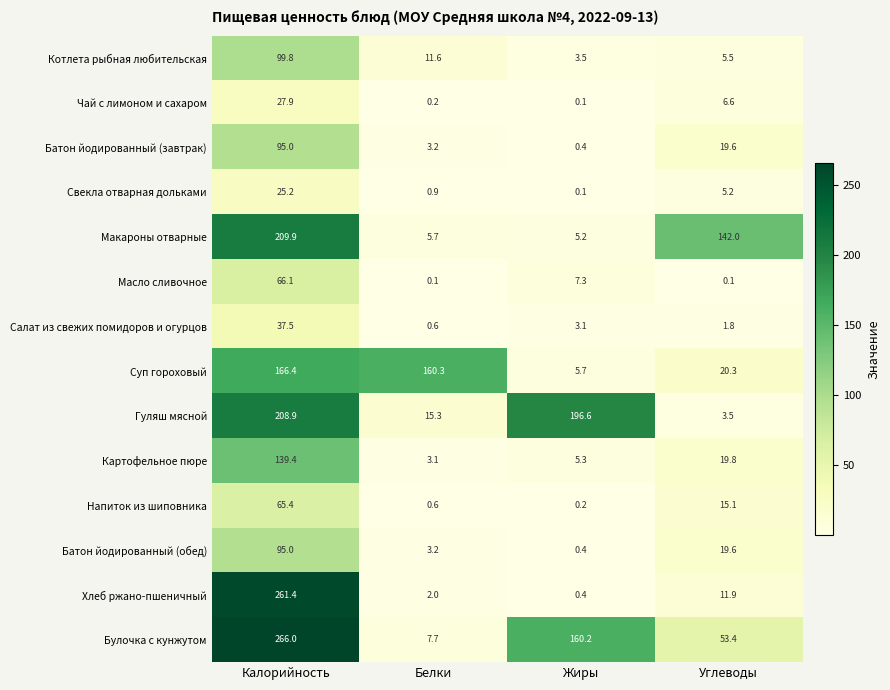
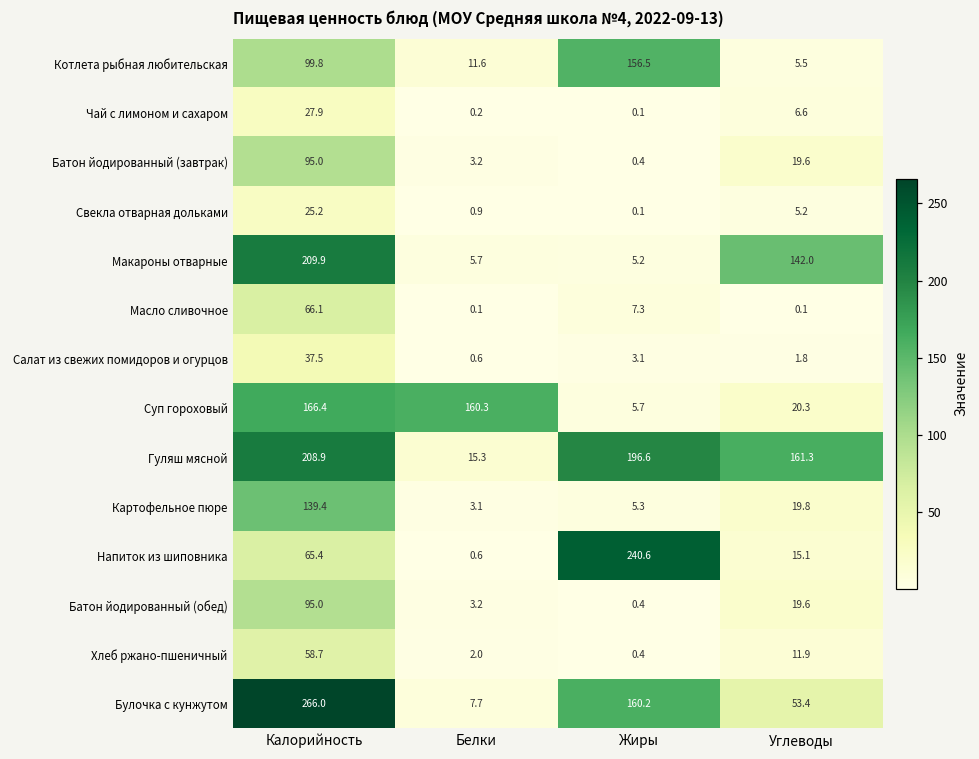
  {
    "Котлета рыбная любительская": {
      "Калорийность": 99.8,
      "Белки": 11.6,
-     "Жиры": 3.5,
+     "Жиры": 156.5,
      "Углеводы": 5.5
    },
    "Чай с лимоном и сахаром": {
      "Калорийность": 27.9,
      "Белки": 0.2,
      "Жиры": 0.1,
      "Углеводы": 6.6
    },
    "Батон йодированный (завтрак)": {
      "Калорийность": 95.0,
      "Белки": 3.2,
      "Жиры": 0.4,
      "Углеводы": 19.6
    },
    "Свекла отварная дольками": {
      "Калорийность": 25.2,
      "Белки": 0.9,
      "Жиры": 0.1,
      "Углеводы": 5.2
    },
    "Макароны отварные": {
      "Калорийность": 209.9,
      "Белки": 5.7,
      "Жиры": 5.2,
      "Углеводы": 142.0
    },
    "Масло сливочное": {
      "Калорийность": 66.1,
      "Белки": 0.1,
      "Жиры": 7.3,
      "Углеводы": 0.1
    },
    "Салат из свежих помидоров и огурцов": {
      "Калорийность": 37.5,
      "Белки": 0.6,
      "Жиры": 3.1,
      "Углеводы": 1.8
    },
    "Суп гороховый": {
      "Калорийность": 166.4,
      "Белки": 160.3,
      "Жиры": 5.7,
      "Углеводы": 20.3
    },
    "Гуляш мясной": {
      "Калорийность": 208.9,
      "Белки": 15.3,
      "Жиры": 196.6,
-     "Углеводы": 3.5
+     "Углеводы": 161.3
    },
    "Картофельное пюре": {
      "Калорийность": 139.4,
      "Белки": 3.1,
      "Жиры": 5.3,
      "Углеводы": 19.8
    },
    "Напиток из шиповника": {
      "Калорийность": 65.4,
      "Белки": 0.6,
-     "Жиры": 0.2,
+     "Жиры": 240.6,
      "Углеводы": 15.1
    },
    "Батон йодированный (обед)": {
      "Калорийность": 95.0,
      "Белки": 3.2,
      "Жиры": 0.4,
      "Углеводы": 19.6
    },
    "Хлеб ржано-пшеничный": {
-     "Калорийность": 261.4,
+     "Калорийность": 58.7,
      "Белки": 2.0,
      "Жиры": 0.4,
      "Углеводы": 11.9
    },
    "Булочка с кунжутом": {
      "Калорийность": 266.0,
      "Белки": 7.7,
      "Жиры": 160.2,
      "Углеводы": 53.4
    }
  }
